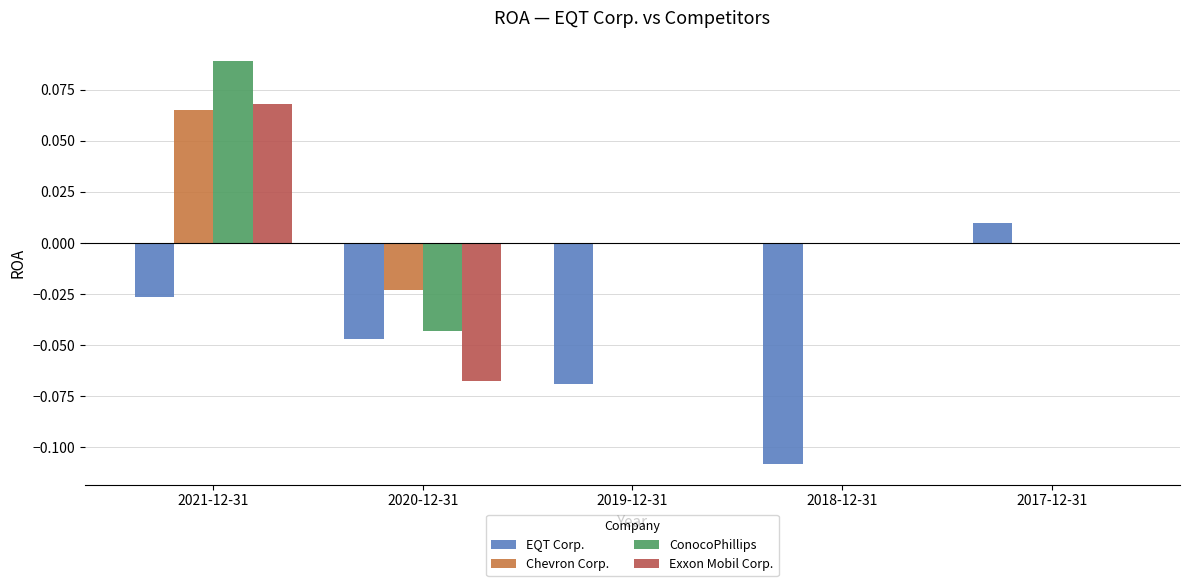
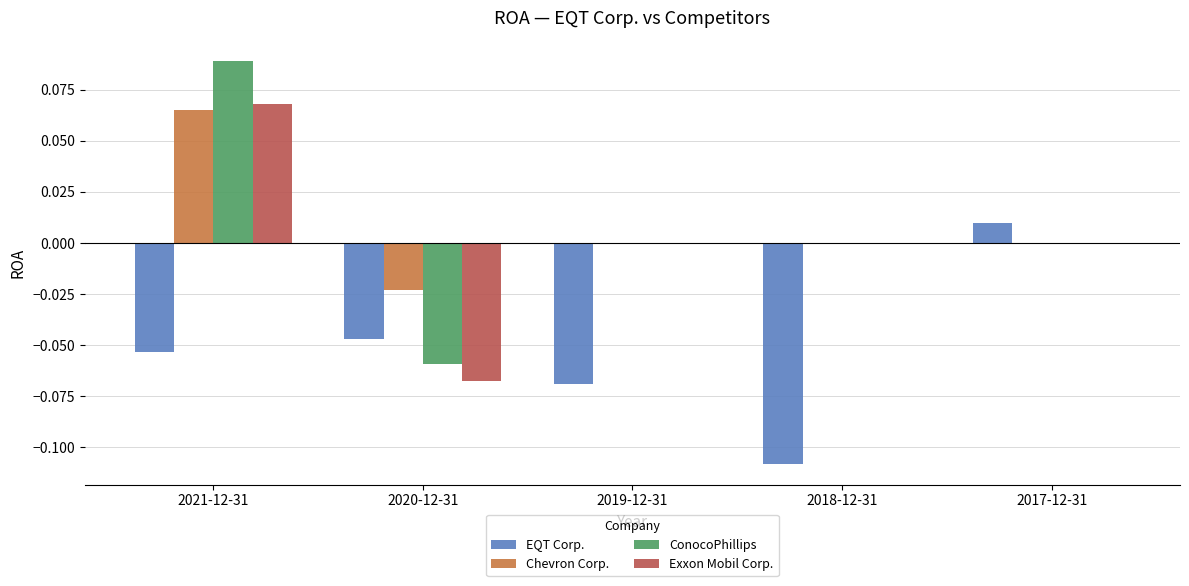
  {
    "EQT Corp.": {
-     "2021-12-31": -0.026,
+     "2021-12-31": -0.054,
      "2020-12-31": -0.047,
      "2019-12-31": -0.069,
      "2018-12-31": -0.108,
      "2017-12-31": 0.010
    },
    "ConocoPhillips": {
      "2021-12-31": 0.089,
-     "2020-12-31": -0.043,
+     "2020-12-31": -0.059,
      "2019-12-31": 0.000,
      "2018-12-31": 0.000,
      "2017-12-31": 0.000
    }
  }
